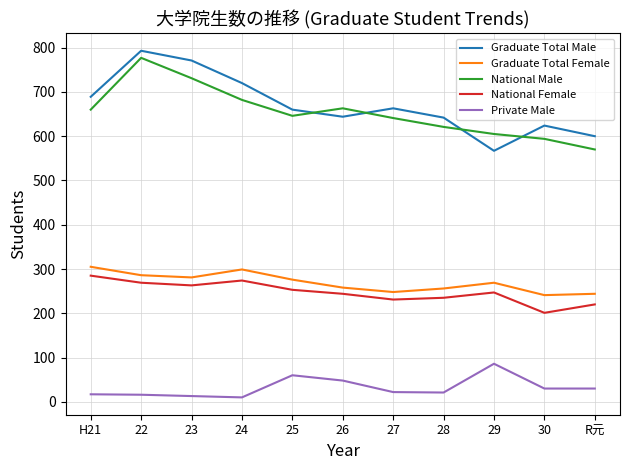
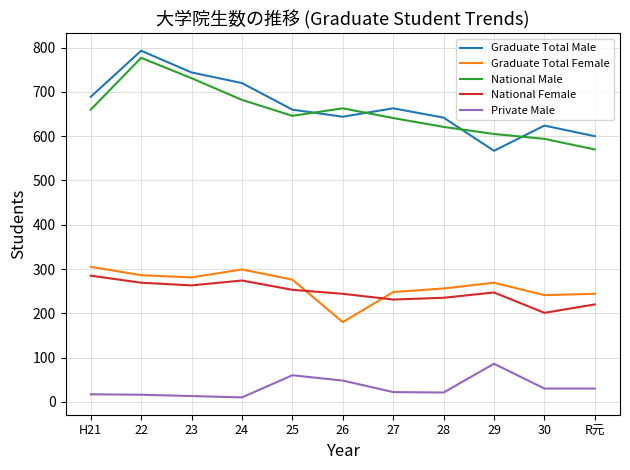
  {
    "Graduate Total Male": {
      "H21": 690,
      "22": 790,
-     "23": 770,
+     "23": 740,
      "24": 720,
      "25": 660,
      "26": 640,
      "27": 660,
      "28": 640,
      "29": 570,
      "30": 620,
      "R元": 600
    },
    "Graduate Total Female": {
      "H21": 310,
      "22": 290,
      "23": 280,
      "24": 300,
      "25": 280,
-     "26": 260,
+     "26": 180,
      "27": 250,
      "28": 260,
      "29": 270,
      "30": 240,
      "R元": 240
    },
    "National Male": {
      "H21": 660,
      "22": 780,
      "23": 730,
      "24": 680,
      "25": 650,
      "26": 660,
      "27": 640,
      "28": 620,
      "29": 610,
      "30": 590,
      "R元": 570
    },
    "National Female": {
      "H21": 290,
      "22": 270,
      "23": 260,
      "24": 270,
      "25": 250,
      "26": 240,
      "27": 230,
      "28": 240,
      "29": 250,
      "30": 200,
      "R元": 220
    },
    "Private Male": {
      "H21": 20,
      "22": 20,
      "23": 10,
      "24": 10,
      "25": 60,
      "26": 50,
      "27": 20,
      "28": 20,
      "29": 90,
      "30": 30,
      "R元": 30
    }
  }
